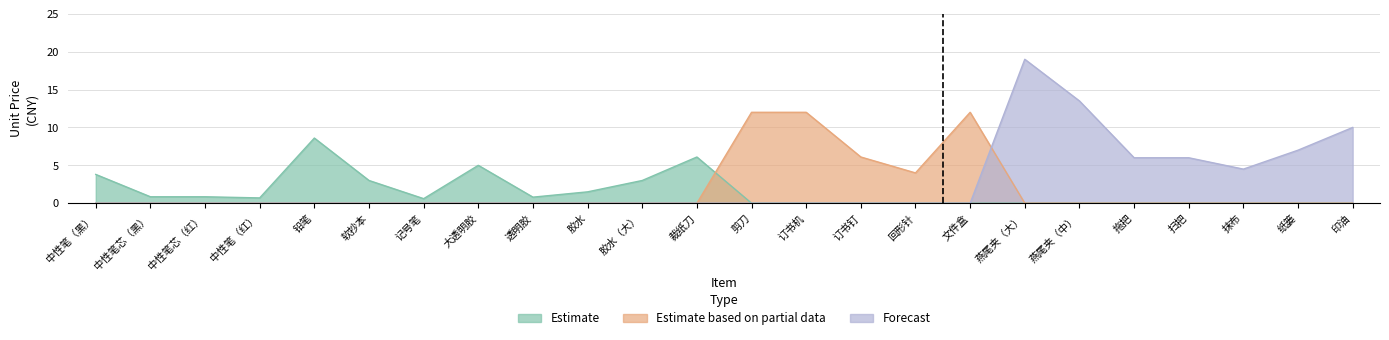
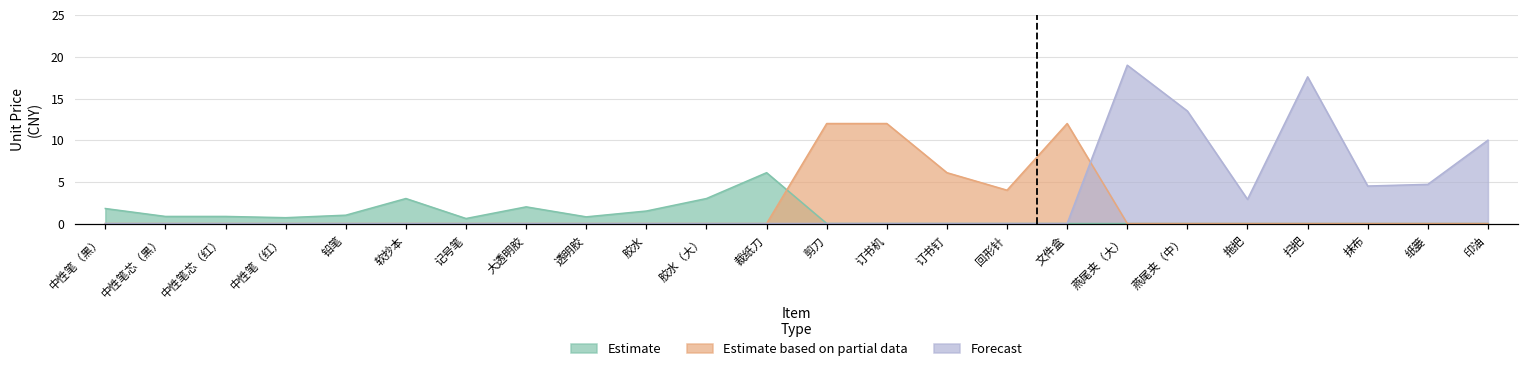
  {
    "Estimate": {
-     "中性笔（黑）": 4,
+     "中性笔（黑）": 2,
      "中性笔芯（黑）": 1,
      "中性笔芯（红）": 1,
      "中性笔（红）": 1,
-     "铅笔": 9,
+     "铅笔": 1,
      "软抄本": 3,
      "记号笔": 1,
-     "大透明胶": 5,
+     "大透明胶": 2,
      "透明胶": 1,
      "胶水": 2,
      "胶水（大）": 3,
      "裁纸刀": 6
    },
    "Estimate based on partial data": {
      "剪刀": 12,
      "订书机": 12,
      "订书钉": 6,
      "回形针": 4,
      "文件盒": 12
    },
    "Forecast": {
      "燕尾夹（大）": 19,
      "燕尾夹（中）": 14,
-     "拖把": 6,
-     "扫把": 6,
+     "拖把": 3,
+     "扫把": 18,
      "抹布": 5,
-     "纸篓": 7,
+     "纸篓": 5,
      "印油": 10
    }
  }
